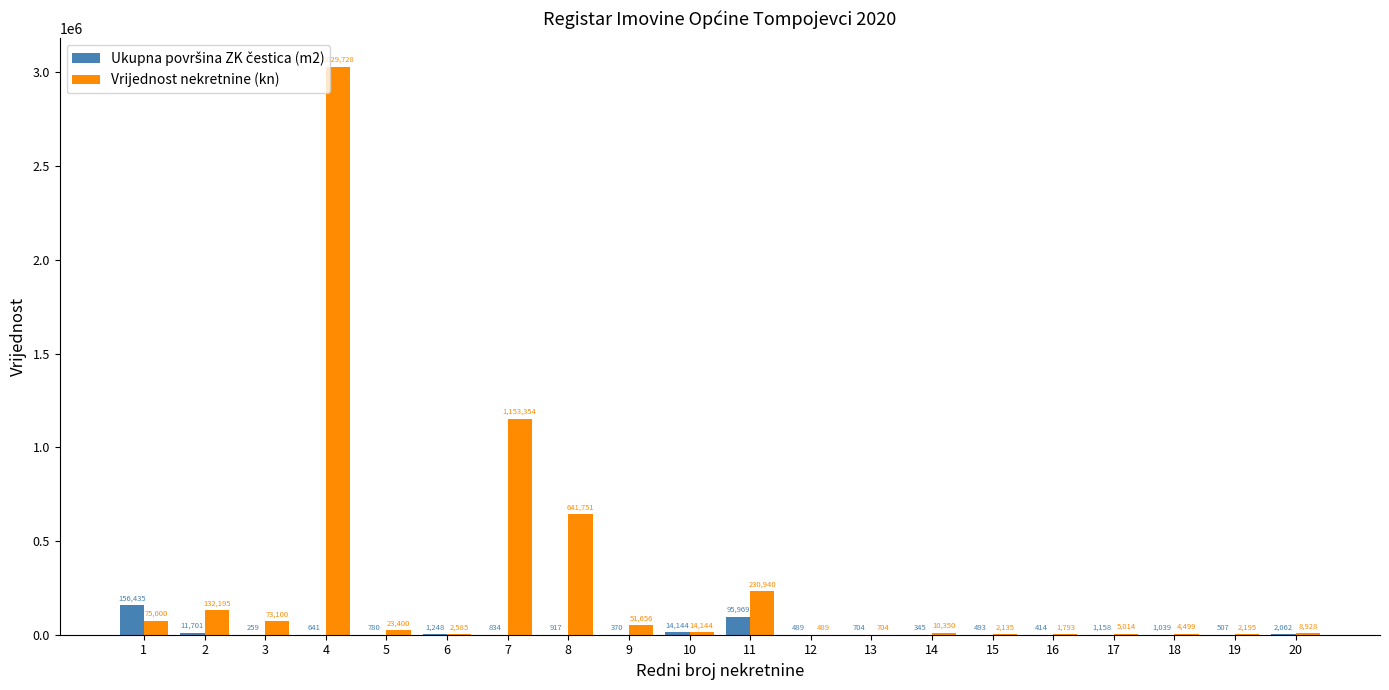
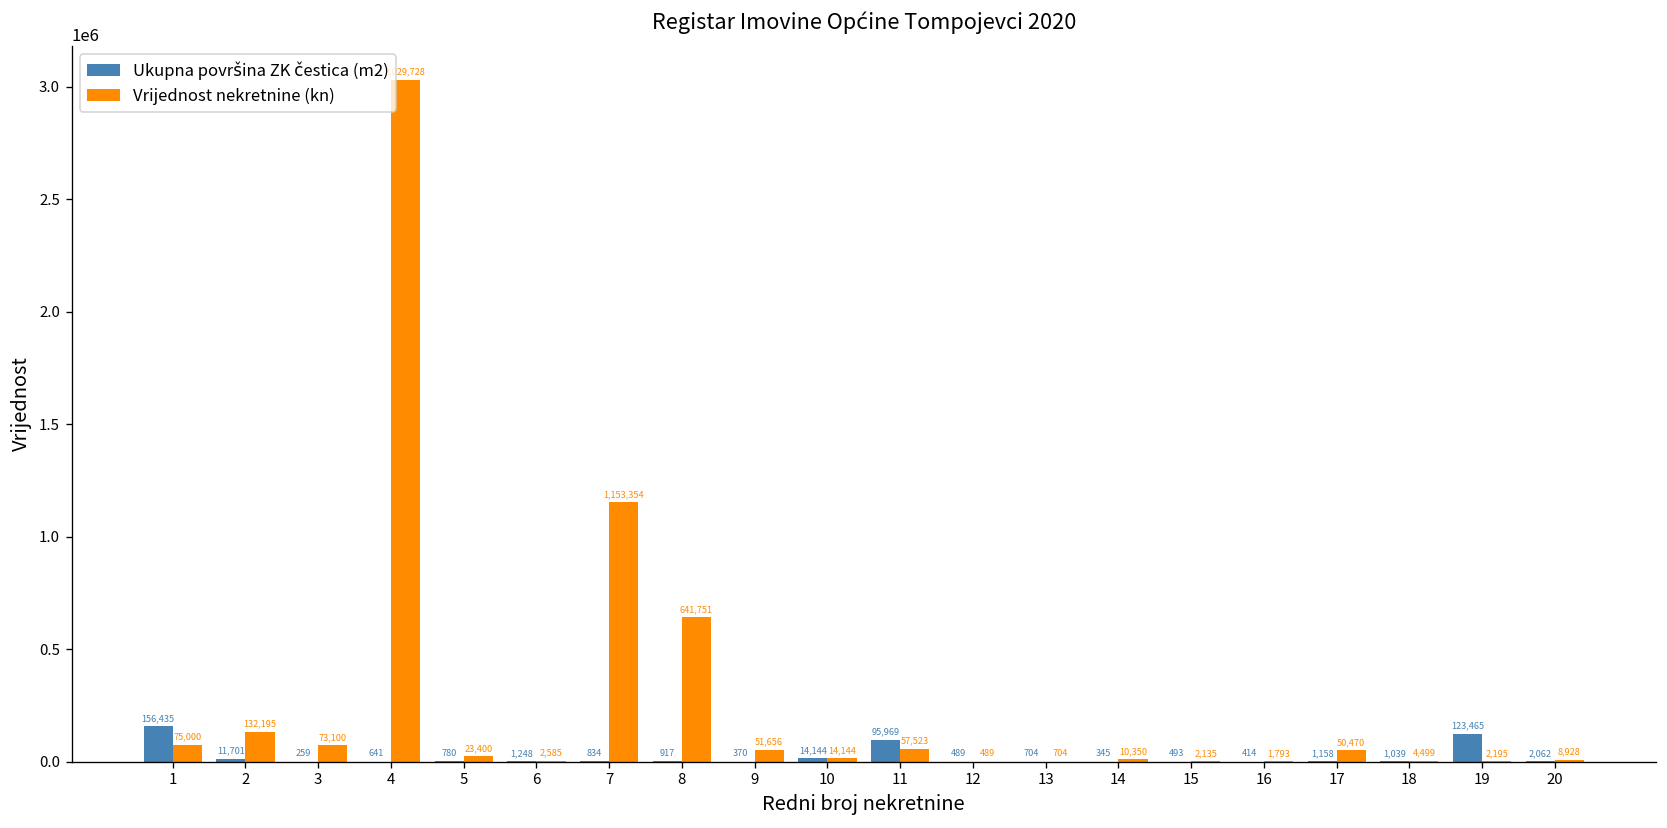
  {
    "Ukupna površina ZK čestica (m2)": {
      "1": "156,435",
      "2": "11,701",
      "3": "259",
      "4": "641",
      "5": "780",
      "6": "1,248",
      "7": "834",
      "8": "917",
      "9": "370",
      "10": "14,144",
      "11": "95,969",
      "12": "489",
      "13": "704",
      "14": "345",
      "15": "493",
      "16": "414",
      "17": "1,158",
      "18": "1,039",
-     "19": "507",
+     "19": "123,465",
      "20": "2,062"
    },
    "Vrijednost nekretnine (kn)": {
      "1": "75,000",
      "2": "132,195",
      "3": "73,100",
      "5": "23,400",
      "6": "2,585",
      "7": "1,153,354",
      "8": "641,751",
      "9": "51,656",
      "10": "14,144",
-     "11": "230,940",
+     "11": "57,523",
      "12": "489",
      "13": "704",
      "14": "10,350",
      "15": "2,135",
      "16": "1,793",
-     "17": "5,014",
+     "17": "50,470",
      "18": "4,499",
      "19": "2,195",
      "20": "8,928"
    }
  }
